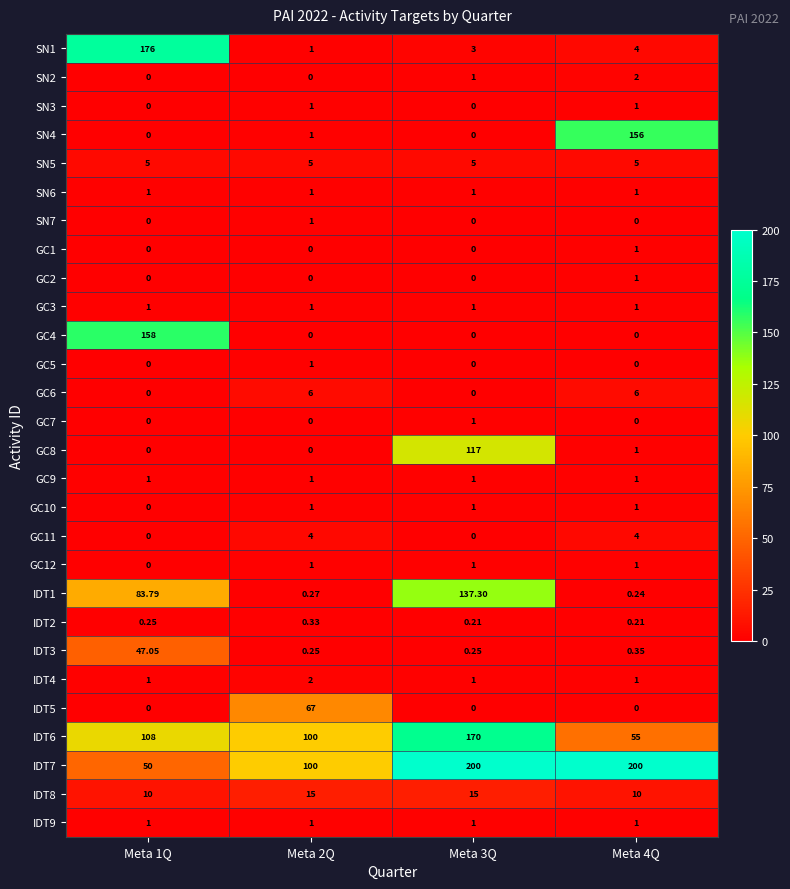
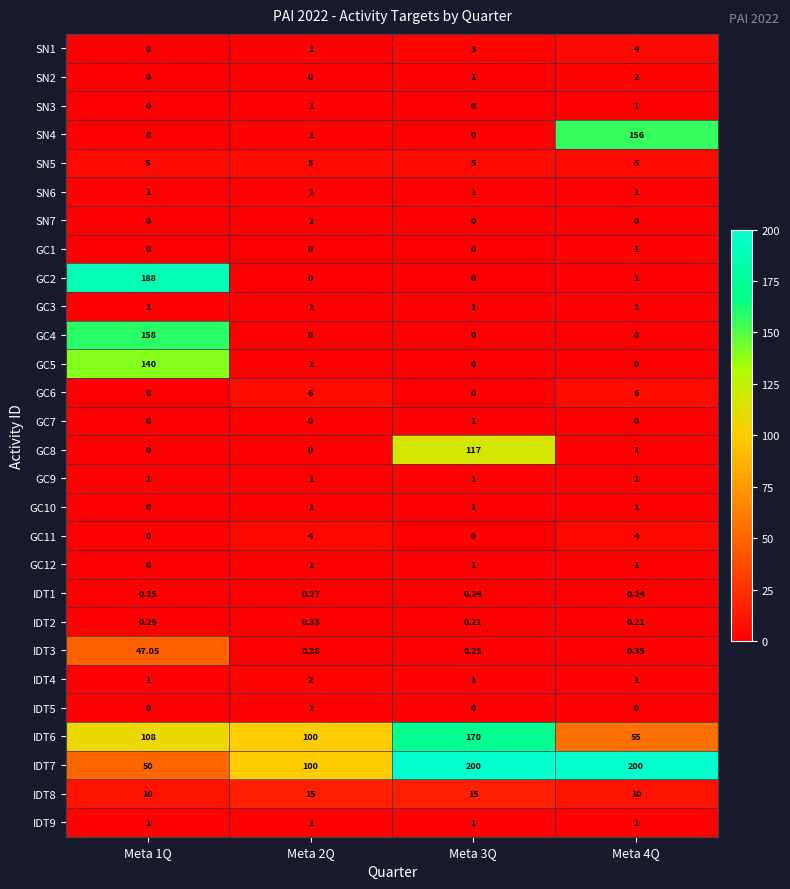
  {
    "SN1": {
-     "Meta 1Q": 176,
+     "Meta 1Q": 0,
      "Meta 2Q": 1,
      "Meta 3Q": 3,
      "Meta 4Q": 4
    },
    "SN2": {
      "Meta 1Q": 0,
      "Meta 2Q": 0,
      "Meta 3Q": 1,
      "Meta 4Q": 2
    },
    "SN3": {
      "Meta 1Q": 0,
      "Meta 2Q": 1,
      "Meta 3Q": 0,
      "Meta 4Q": 1
    },
    "SN4": {
      "Meta 1Q": 0,
      "Meta 2Q": 1,
      "Meta 3Q": 0,
      "Meta 4Q": 156
    },
    "SN5": {
      "Meta 1Q": 5,
      "Meta 2Q": 5,
      "Meta 3Q": 5,
      "Meta 4Q": 5
    },
    "SN6": {
      "Meta 1Q": 1,
      "Meta 2Q": 1,
      "Meta 3Q": 1,
      "Meta 4Q": 1
    },
    "SN7": {
      "Meta 1Q": 0,
      "Meta 2Q": 1,
      "Meta 3Q": 0,
      "Meta 4Q": 0
    },
    "GC1": {
      "Meta 1Q": 0,
      "Meta 2Q": 0,
      "Meta 3Q": 0,
      "Meta 4Q": 1
    },
    "GC2": {
-     "Meta 1Q": 0,
+     "Meta 1Q": 188,
      "Meta 2Q": 0,
      "Meta 3Q": 0,
      "Meta 4Q": 1
    },
    "GC3": {
      "Meta 1Q": 1,
      "Meta 2Q": 1,
      "Meta 3Q": 1,
      "Meta 4Q": 1
    },
    "GC4": {
      "Meta 1Q": 158,
      "Meta 2Q": 0,
      "Meta 3Q": 0,
      "Meta 4Q": 0
    },
    "GC5": {
-     "Meta 1Q": 0,
+     "Meta 1Q": 140,
      "Meta 2Q": 1,
      "Meta 3Q": 0,
      "Meta 4Q": 0
    },
    "GC6": {
      "Meta 1Q": 0,
      "Meta 2Q": 6,
      "Meta 3Q": 0,
      "Meta 4Q": 6
    },
    "GC7": {
      "Meta 1Q": 0,
      "Meta 2Q": 0,
      "Meta 3Q": 1,
      "Meta 4Q": 0
    },
    "GC8": {
      "Meta 1Q": 0,
      "Meta 2Q": 0,
      "Meta 3Q": 117,
      "Meta 4Q": 1
    },
    "GC9": {
      "Meta 1Q": 1,
      "Meta 2Q": 1,
      "Meta 3Q": 1,
      "Meta 4Q": 1
    },
    "GC10": {
      "Meta 1Q": 0,
      "Meta 2Q": 1,
      "Meta 3Q": 1,
      "Meta 4Q": 1
    },
    "GC11": {
      "Meta 1Q": 0,
      "Meta 2Q": 4,
      "Meta 3Q": 0,
      "Meta 4Q": 4
    },
    "GC12": {
      "Meta 1Q": 0,
      "Meta 2Q": 1,
      "Meta 3Q": 1,
      "Meta 4Q": 1
    },
    "IDT1": {
-     "Meta 1Q": 83.79,
+     "Meta 1Q": 0.25,
      "Meta 2Q": 0.27,
-     "Meta 3Q": 137.30,
+     "Meta 3Q": 0.24,
      "Meta 4Q": 0.24
    },
    "IDT2": {
      "Meta 1Q": 0.25,
      "Meta 2Q": 0.33,
      "Meta 3Q": 0.21,
      "Meta 4Q": 0.21
    },
    "IDT3": {
      "Meta 1Q": 47.05,
      "Meta 2Q": 0.25,
      "Meta 3Q": 0.25,
      "Meta 4Q": 0.35
    },
    "IDT4": {
      "Meta 1Q": 1,
      "Meta 2Q": 2,
      "Meta 3Q": 1,
      "Meta 4Q": 1
    },
    "IDT5": {
      "Meta 1Q": 0,
-     "Meta 2Q": 67,
+     "Meta 2Q": 1,
      "Meta 3Q": 0,
      "Meta 4Q": 0
    },
    "IDT6": {
      "Meta 1Q": 108,
      "Meta 2Q": 100,
      "Meta 3Q": 170,
      "Meta 4Q": 55
    },
    "IDT7": {
      "Meta 1Q": 50,
      "Meta 2Q": 100,
      "Meta 3Q": 200,
      "Meta 4Q": 200
    },
    "IDT8": {
      "Meta 1Q": 10,
      "Meta 2Q": 15,
      "Meta 3Q": 15,
      "Meta 4Q": 10
    },
    "IDT9": {
      "Meta 1Q": 1,
      "Meta 2Q": 1,
      "Meta 3Q": 1,
      "Meta 4Q": 1
    }
  }
